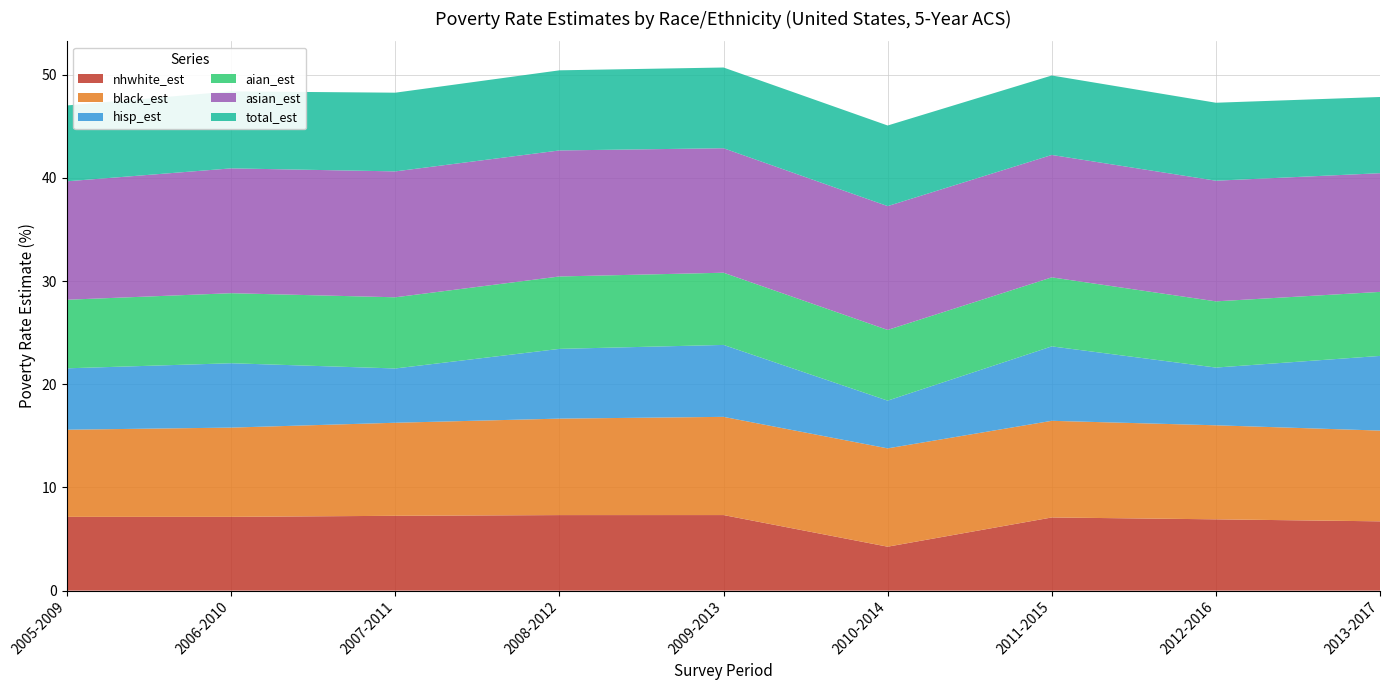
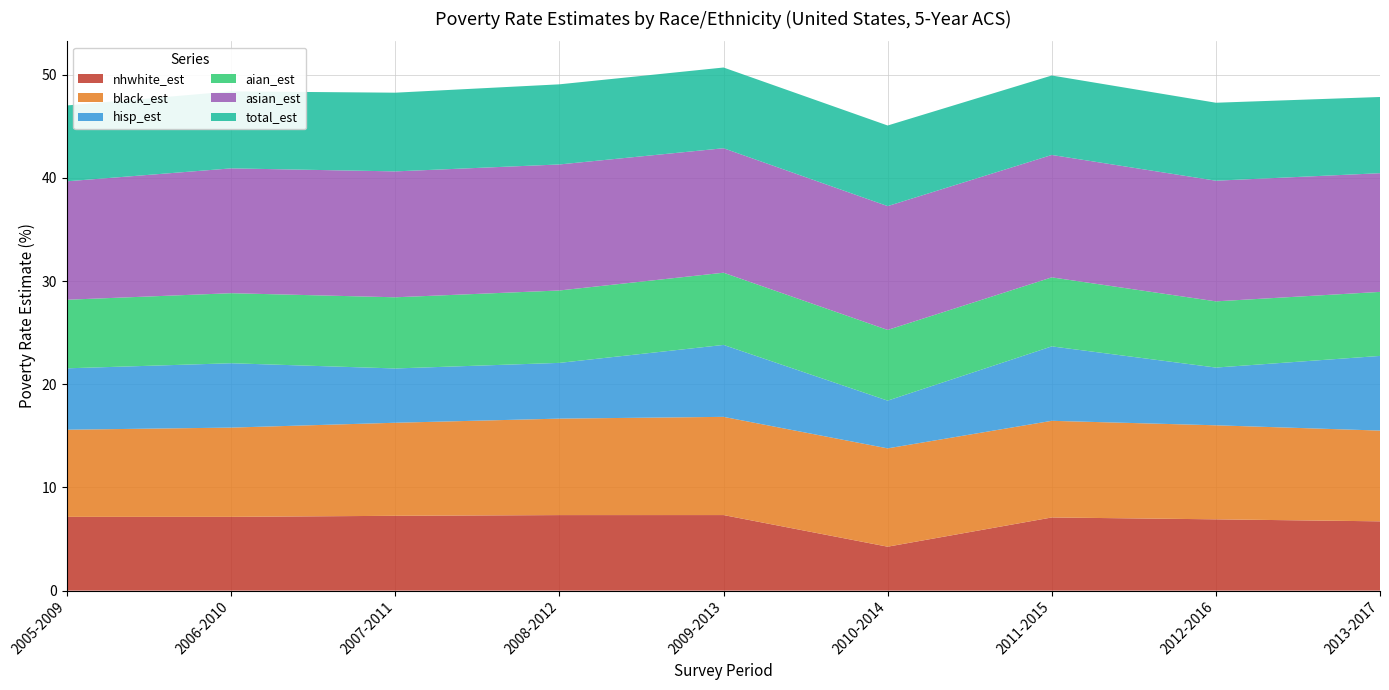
  {
    "nhwhite_est": {
      "2005-2009": 7.1,
      "2006-2010": 7.1,
      "2007-2011": 7.3,
      "2008-2012": 7.3,
      "2009-2013": 7.3,
      "2010-2014": 4.3,
      "2011-2015": 7.1,
      "2012-2016": 6.9,
      "2013-2017": 6.7
    },
    "black_est": {
      "2005-2009": 8.4,
      "2006-2010": 8.7,
      "2007-2011": 9.0,
      "2008-2012": 9.4,
      "2009-2013": 9.5,
      "2010-2014": 9.5,
      "2011-2015": 9.4,
      "2012-2016": 9.1,
      "2013-2017": 8.8
    },
    "hisp_est": {
      "2005-2009": 5.9,
      "2006-2010": 6.2,
      "2007-2011": 5.3,
-     "2008-2012": 6.8,
+     "2008-2012": 5.4,
      "2009-2013": 7.0,
      "2010-2014": 4.6,
      "2011-2015": 7.2,
      "2012-2016": 5.6,
      "2013-2017": 7.2
    },
    "asian_est": {
      "2005-2009": 11.5,
      "2006-2010": 12.1,
      "2007-2011": 12.2,
      "2008-2012": 12.2,
      "2009-2013": 12.1,
      "2010-2014": 12.0,
      "2011-2015": 11.9,
      "2012-2016": 11.7,
      "2013-2017": 11.5
    }
  }
